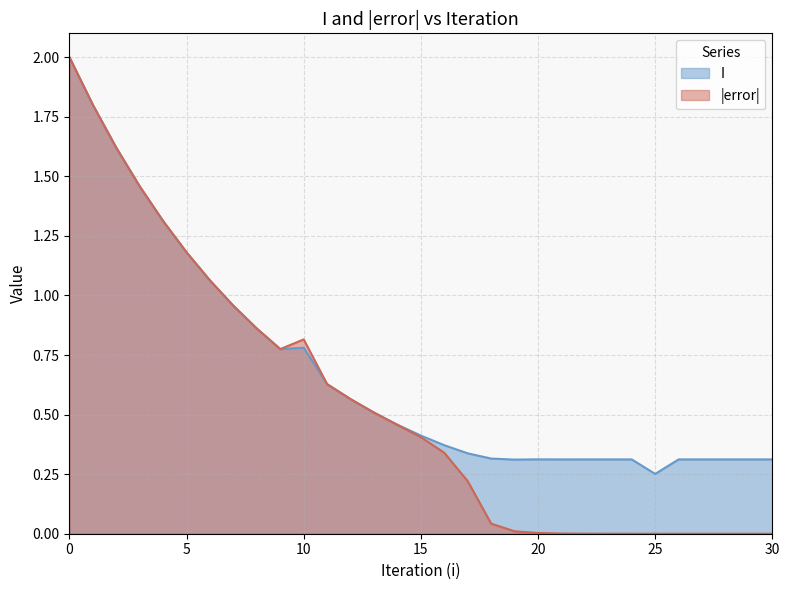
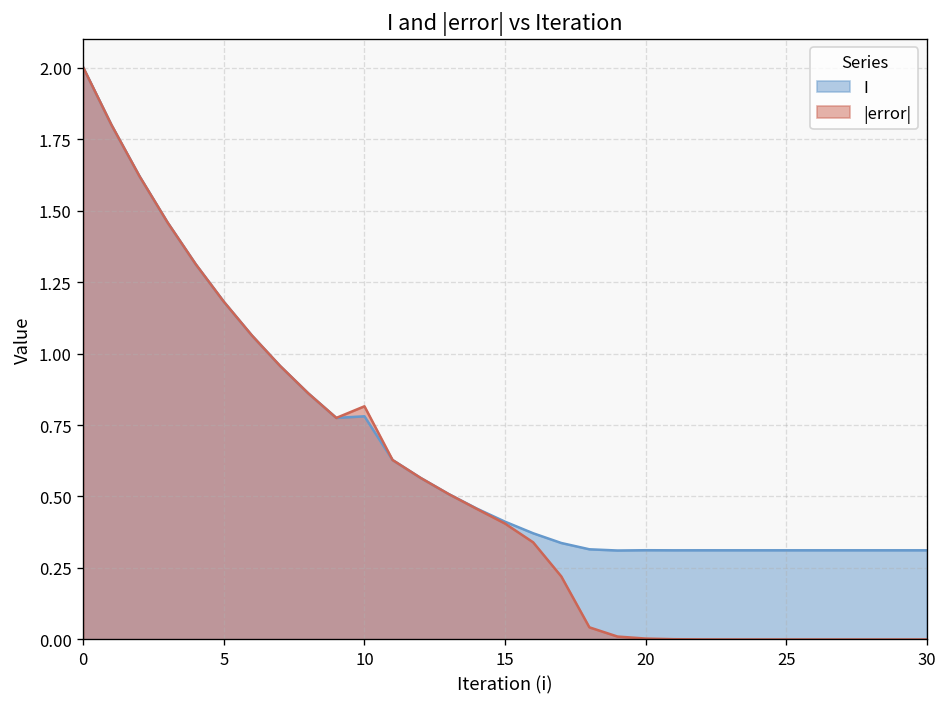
  {
    "I": {
      "10": 0.78,
      "20": 0.31,
-     "25": 0.25,
+     "25": 0.31,
      "30": 0.31
    },
    "|error|": {
      "10": 0.82,
      "20": 0.00,
      "25": 0.00,
      "30": 0.00
    }
  }
